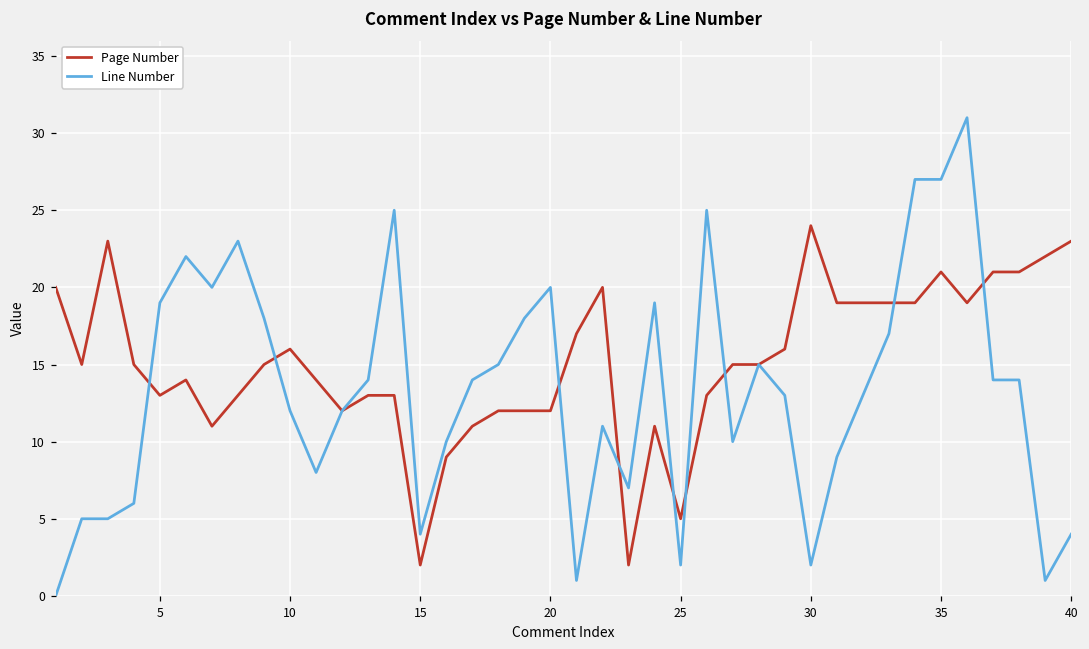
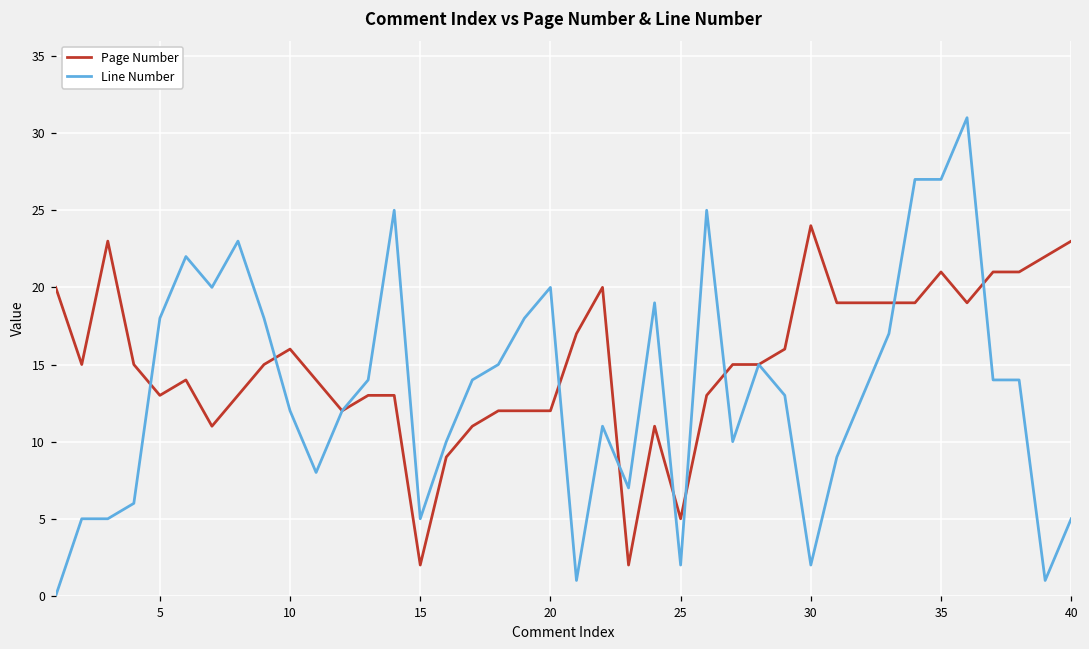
  {
    "Page Number": {
      "5": 13,
      "10": 16,
      "15": 2,
      "20": 12,
      "25": 5,
      "30": 24,
      "35": 21,
      "40": 23
    },
    "Line Number": {
-     "5": 19,
+     "5": 18,
      "10": 12,
-     "15": 4,
+     "15": 5,
      "20": 20,
      "25": 2,
      "30": 2,
      "35": 27,
-     "40": 4
+     "40": 5
    }
  }
